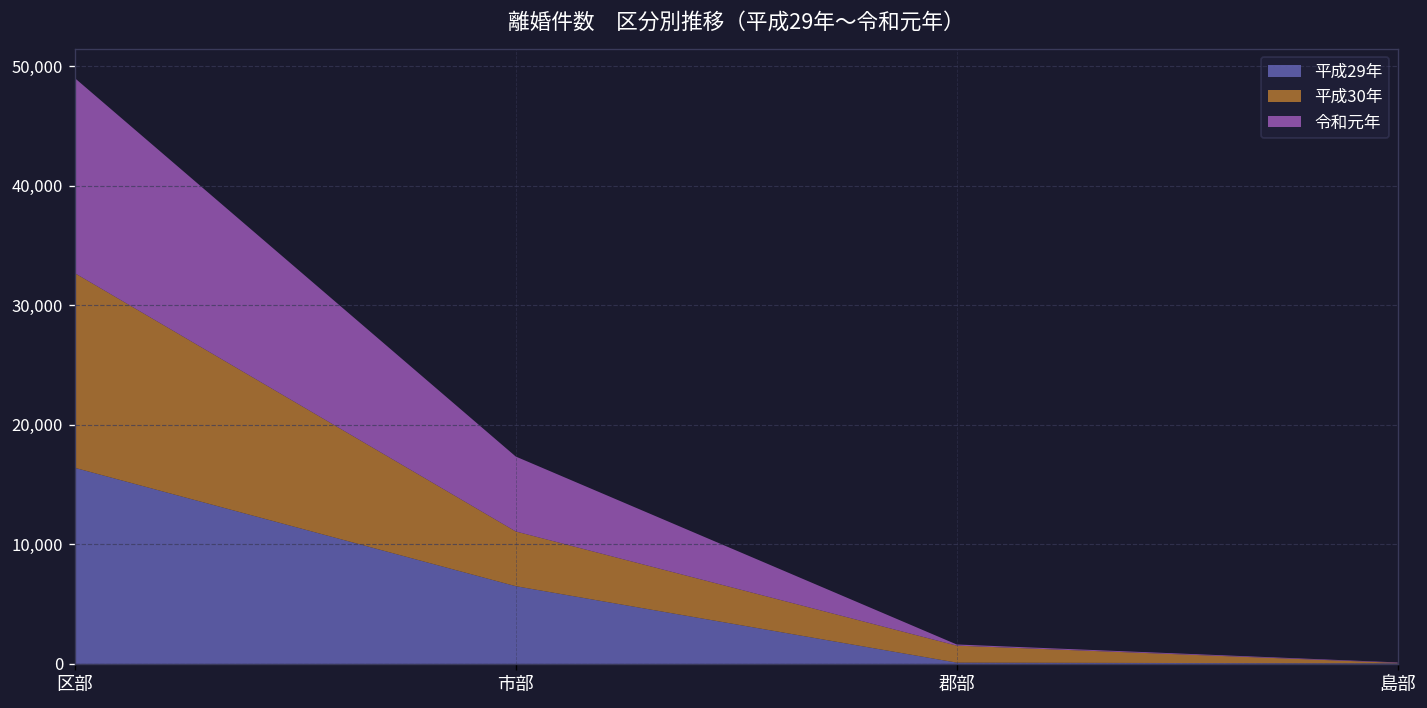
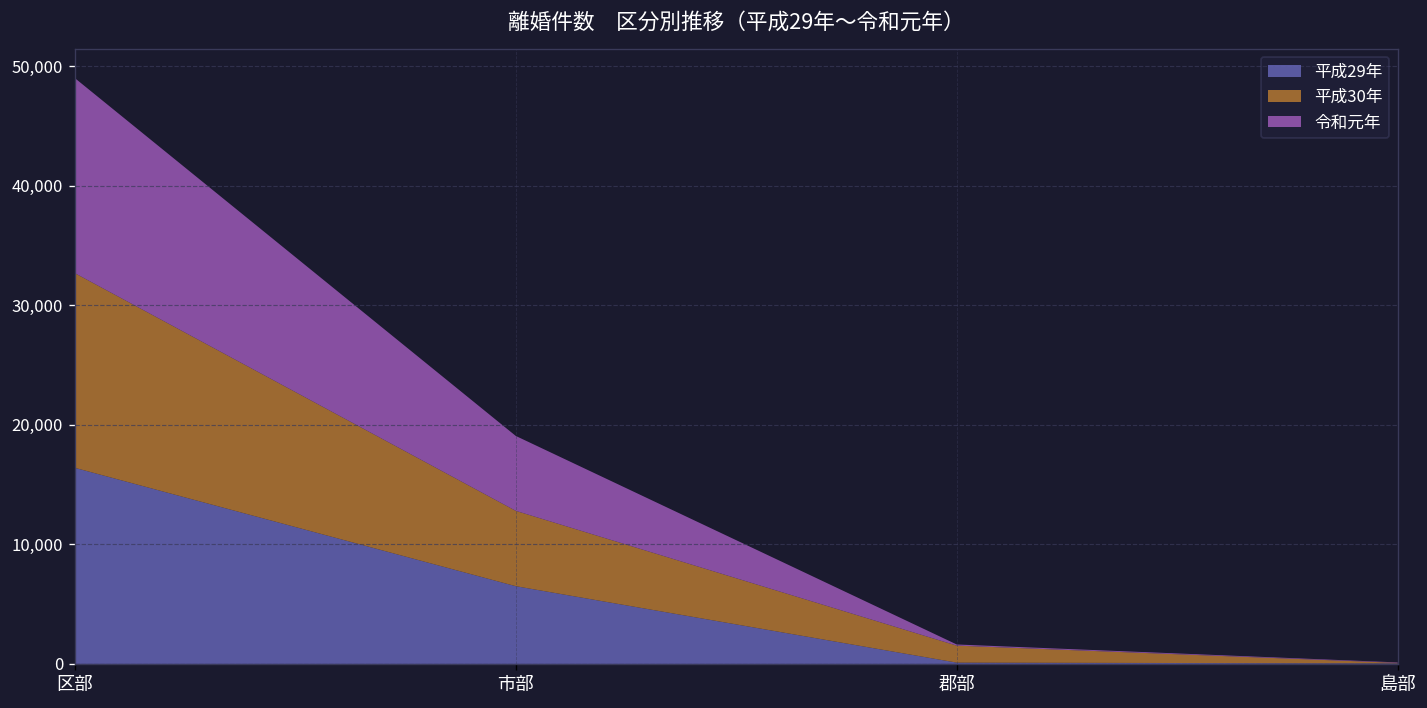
  {
    "平成30年": {
      "区部": "16,000",
-     "市部": "5,000"
+     "市部": "6,000"
    }
  }
